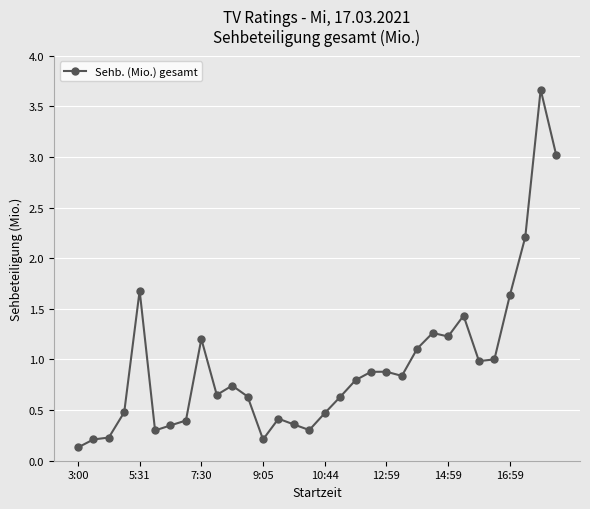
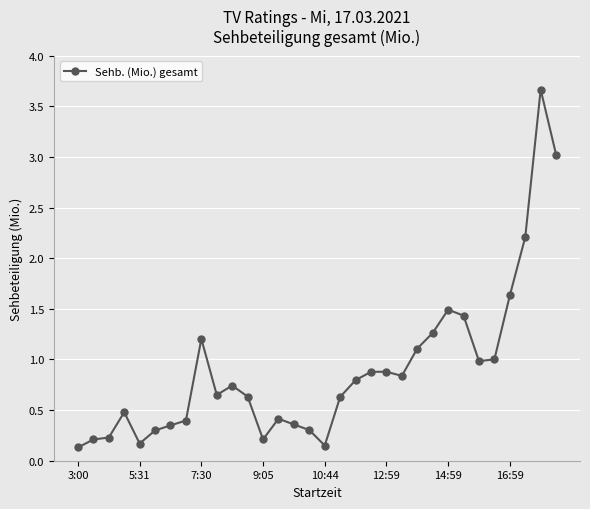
  {
    "3:00": 0.13,
-   "5:31": 1.68,
+   "5:31": 0.17,
    "7:30": 1.20,
    "9:05": 0.21,
-   "10:44": 0.47,
+   "10:44": 0.15,
    "12:59": 0.88,
-   "14:59": 1.23,
+   "14:59": 1.49,
    "16:59": 1.63
  }
